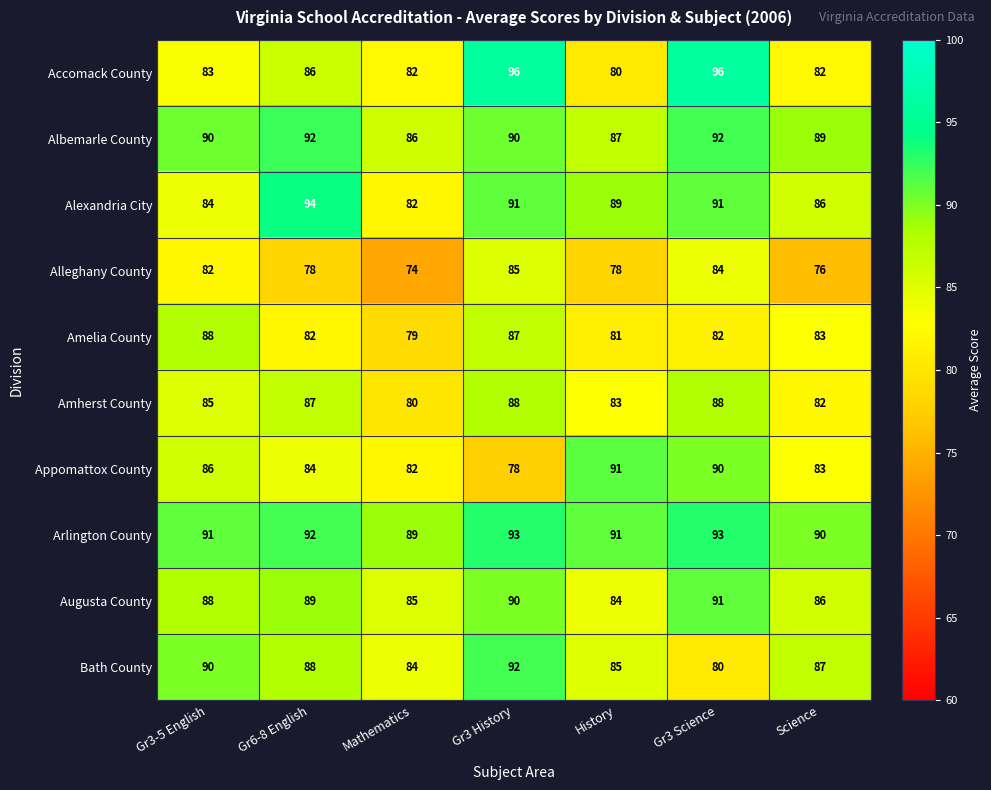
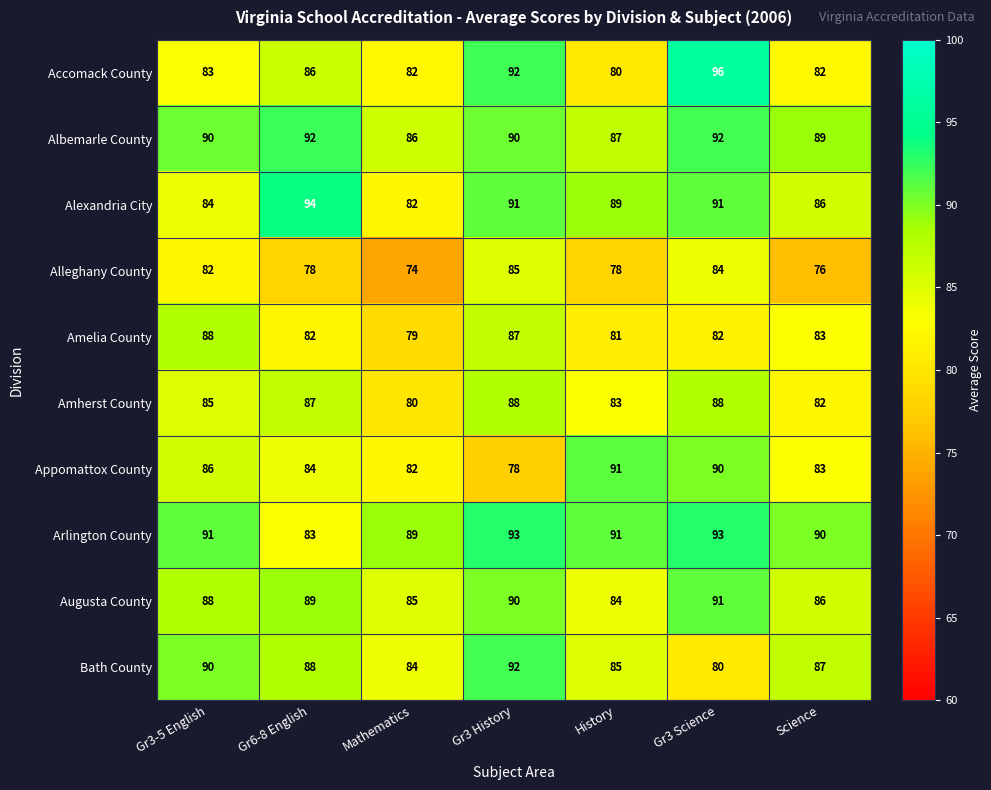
  {
    "Accomack County": {
      "Gr3-5 English": 83,
      "Gr6-8 English": 86,
      "Mathematics": 82,
-     "Gr3 History": 96,
+     "Gr3 History": 92,
      "History": 80,
      "Gr3 Science": 96,
      "Science": 82
    },
    "Albemarle County": {
      "Gr3-5 English": 90,
      "Gr6-8 English": 92,
      "Mathematics": 86,
      "Gr3 History": 90,
      "History": 87,
      "Gr3 Science": 92,
      "Science": 89
    },
    "Alexandria City": {
      "Gr3-5 English": 84,
      "Gr6-8 English": 94,
      "Mathematics": 82,
      "Gr3 History": 91,
      "History": 89,
      "Gr3 Science": 91,
      "Science": 86
    },
    "Alleghany County": {
      "Gr3-5 English": 82,
      "Gr6-8 English": 78,
      "Mathematics": 74,
      "Gr3 History": 85,
      "History": 78,
      "Gr3 Science": 84,
      "Science": 76
    },
    "Amelia County": {
      "Gr3-5 English": 88,
      "Gr6-8 English": 82,
      "Mathematics": 79,
      "Gr3 History": 87,
      "History": 81,
      "Gr3 Science": 82,
      "Science": 83
    },
    "Amherst County": {
      "Gr3-5 English": 85,
      "Gr6-8 English": 87,
      "Mathematics": 80,
      "Gr3 History": 88,
      "History": 83,
      "Gr3 Science": 88,
      "Science": 82
    },
    "Appomattox County": {
      "Gr3-5 English": 86,
      "Gr6-8 English": 84,
      "Mathematics": 82,
      "Gr3 History": 78,
      "History": 91,
      "Gr3 Science": 90,
      "Science": 83
    },
    "Arlington County": {
      "Gr3-5 English": 91,
-     "Gr6-8 English": 92,
+     "Gr6-8 English": 83,
      "Mathematics": 89,
      "Gr3 History": 93,
      "History": 91,
      "Gr3 Science": 93,
      "Science": 90
    },
    "Augusta County": {
      "Gr3-5 English": 88,
      "Gr6-8 English": 89,
      "Mathematics": 85,
      "Gr3 History": 90,
      "History": 84,
      "Gr3 Science": 91,
      "Science": 86
    },
    "Bath County": {
      "Gr3-5 English": 90,
      "Gr6-8 English": 88,
      "Mathematics": 84,
      "Gr3 History": 92,
      "History": 85,
      "Gr3 Science": 80,
      "Science": 87
    }
  }
